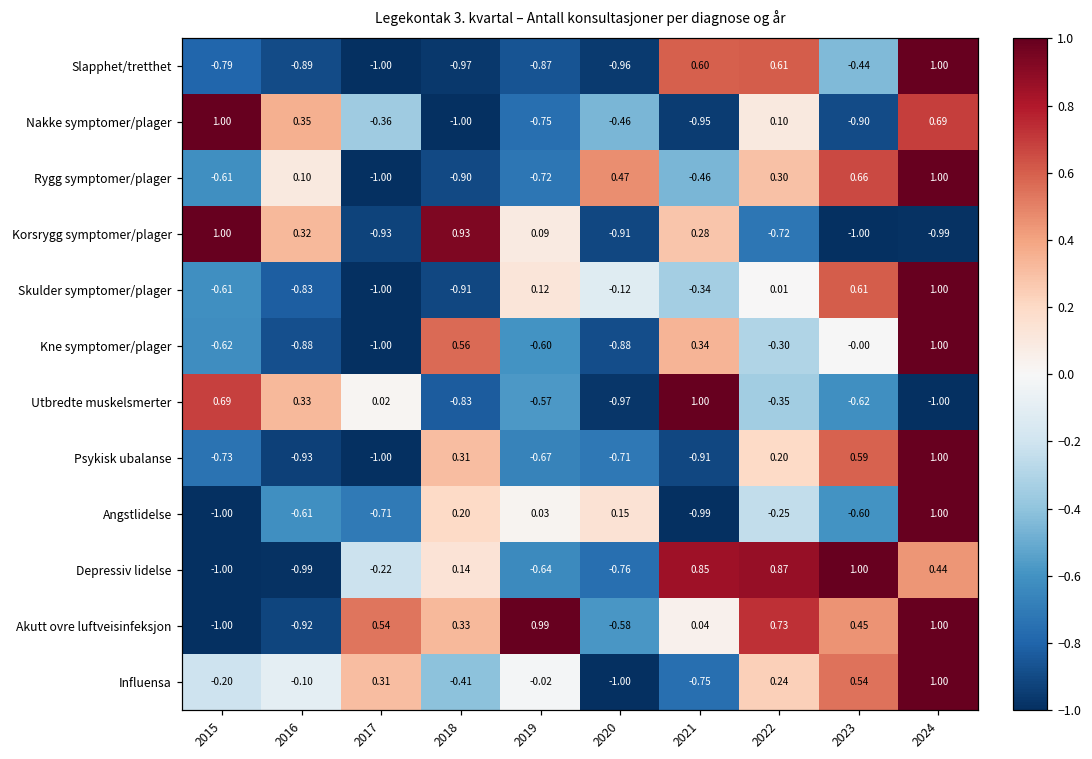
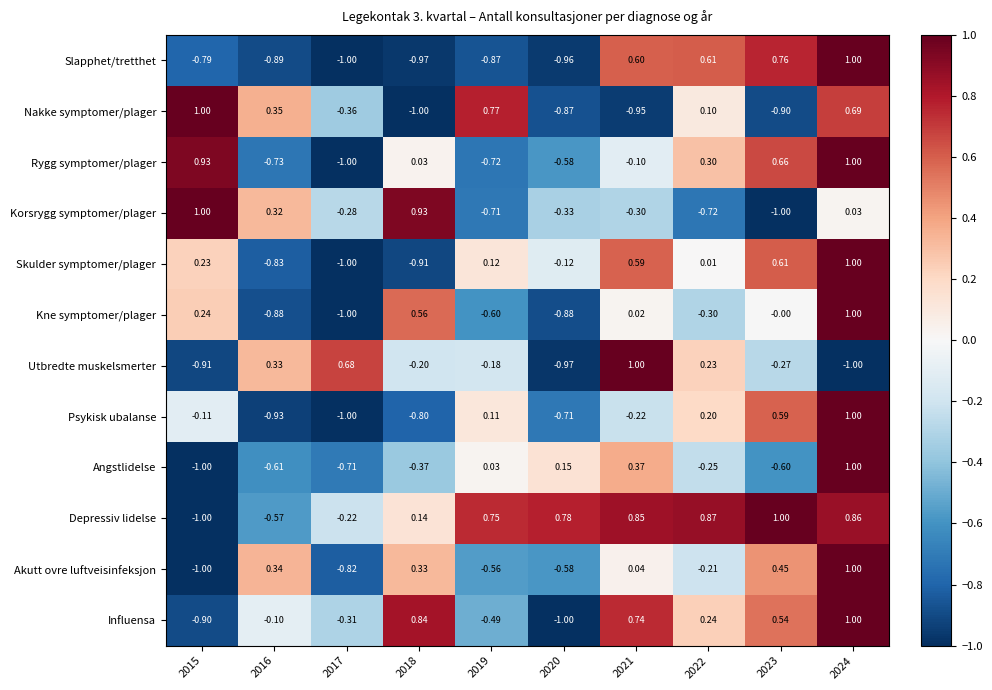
  {
    "Slapphet/tretthet": {
      "2015": -0.79,
      "2016": -0.89,
      "2017": -1.00,
      "2018": -0.97,
      "2019": -0.87,
      "2020": -0.96,
      "2021": 0.60,
      "2022": 0.61,
-     "2023": -0.44,
+     "2023": 0.76,
      "2024": 1.00
    },
    "Nakke symptomer/plager": {
      "2015": 1.00,
      "2016": 0.35,
      "2017": -0.36,
      "2018": -1.00,
-     "2019": -0.75,
-     "2020": -0.46,
+     "2019": 0.77,
+     "2020": -0.87,
      "2021": -0.95,
      "2022": 0.10,
      "2023": -0.90,
      "2024": 0.69
    },
    "Rygg symptomer/plager": {
-     "2015": -0.61,
-     "2016": 0.10,
+     "2015": 0.93,
+     "2016": -0.73,
      "2017": -1.00,
-     "2018": -0.90,
+     "2018": 0.03,
      "2019": -0.72,
-     "2020": 0.47,
-     "2021": -0.46,
+     "2020": -0.58,
+     "2021": -0.10,
      "2022": 0.30,
      "2023": 0.66,
      "2024": 1.00
    },
    "Korsrygg symptomer/plager": {
      "2015": 1.00,
      "2016": 0.32,
-     "2017": -0.93,
+     "2017": -0.28,
      "2018": 0.93,
-     "2019": 0.09,
-     "2020": -0.91,
-     "2021": 0.28,
+     "2019": -0.71,
+     "2020": -0.33,
+     "2021": -0.30,
      "2022": -0.72,
      "2023": -1.00,
-     "2024": -0.99
+     "2024": 0.03
    },
    "Skulder symptomer/plager": {
-     "2015": -0.61,
+     "2015": 0.23,
      "2016": -0.83,
      "2017": -1.00,
      "2018": -0.91,
      "2019": 0.12,
      "2020": -0.12,
-     "2021": -0.34,
+     "2021": 0.59,
      "2022": 0.01,
      "2023": 0.61,
      "2024": 1.00
    },
    "Kne symptomer/plager": {
-     "2015": -0.62,
+     "2015": 0.24,
      "2016": -0.88,
      "2017": -1.00,
      "2018": 0.56,
      "2019": -0.60,
      "2020": -0.88,
-     "2021": 0.34,
+     "2021": 0.02,
      "2022": -0.30,
      "2023": -0.00,
      "2024": 1.00
    },
    "Utbredte muskelsmerter": {
-     "2015": 0.69,
+     "2015": -0.91,
      "2016": 0.33,
-     "2017": 0.02,
-     "2018": -0.83,
-     "2019": -0.57,
+     "2017": 0.68,
+     "2018": -0.20,
+     "2019": -0.18,
      "2020": -0.97,
      "2021": 1.00,
-     "2022": -0.35,
-     "2023": -0.62,
+     "2022": 0.23,
+     "2023": -0.27,
      "2024": -1.00
    },
    "Psykisk ubalanse": {
-     "2015": -0.73,
+     "2015": -0.11,
      "2016": -0.93,
      "2017": -1.00,
-     "2018": 0.31,
-     "2019": -0.67,
+     "2018": -0.80,
+     "2019": 0.11,
      "2020": -0.71,
-     "2021": -0.91,
+     "2021": -0.22,
      "2022": 0.20,
      "2023": 0.59,
      "2024": 1.00
    },
    "Angstlidelse": {
      "2015": -1.00,
      "2016": -0.61,
      "2017": -0.71,
-     "2018": 0.20,
+     "2018": -0.37,
      "2019": 0.03,
      "2020": 0.15,
-     "2021": -0.99,
+     "2021": 0.37,
      "2022": -0.25,
      "2023": -0.60,
      "2024": 1.00
    },
    "Depressiv lidelse": {
      "2015": -1.00,
-     "2016": -0.99,
+     "2016": -0.57,
      "2017": -0.22,
      "2018": 0.14,
-     "2019": -0.64,
-     "2020": -0.76,
+     "2019": 0.75,
+     "2020": 0.78,
      "2021": 0.85,
      "2022": 0.87,
      "2023": 1.00,
-     "2024": 0.44
+     "2024": 0.86
    },
    "Akutt ovre luftveisinfeksjon": {
      "2015": -1.00,
-     "2016": -0.92,
-     "2017": 0.54,
+     "2016": 0.34,
+     "2017": -0.82,
      "2018": 0.33,
-     "2019": 0.99,
+     "2019": -0.56,
      "2020": -0.58,
      "2021": 0.04,
-     "2022": 0.73,
+     "2022": -0.21,
      "2023": 0.45,
      "2024": 1.00
    },
    "Influensa": {
-     "2015": -0.20,
+     "2015": -0.90,
      "2016": -0.10,
-     "2017": 0.31,
-     "2018": -0.41,
-     "2019": -0.02,
+     "2017": -0.31,
+     "2018": 0.84,
+     "2019": -0.49,
      "2020": -1.00,
-     "2021": -0.75,
+     "2021": 0.74,
      "2022": 0.24,
      "2023": 0.54,
      "2024": 1.00
    }
  }
